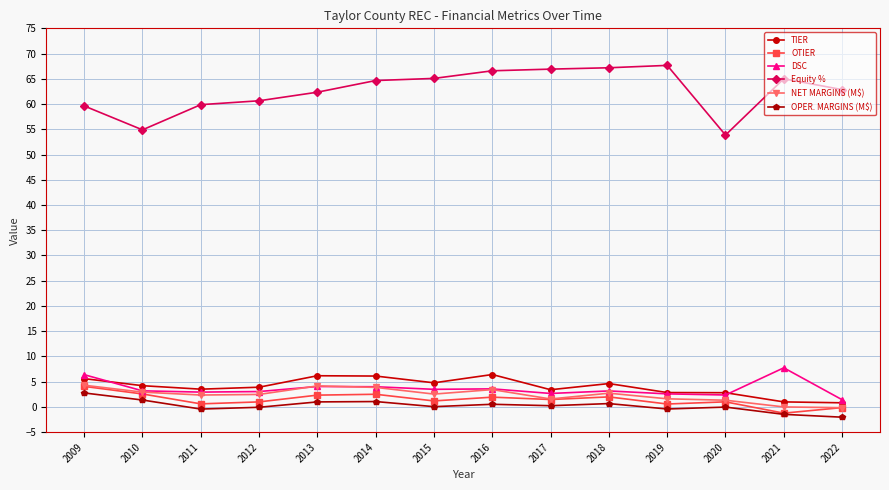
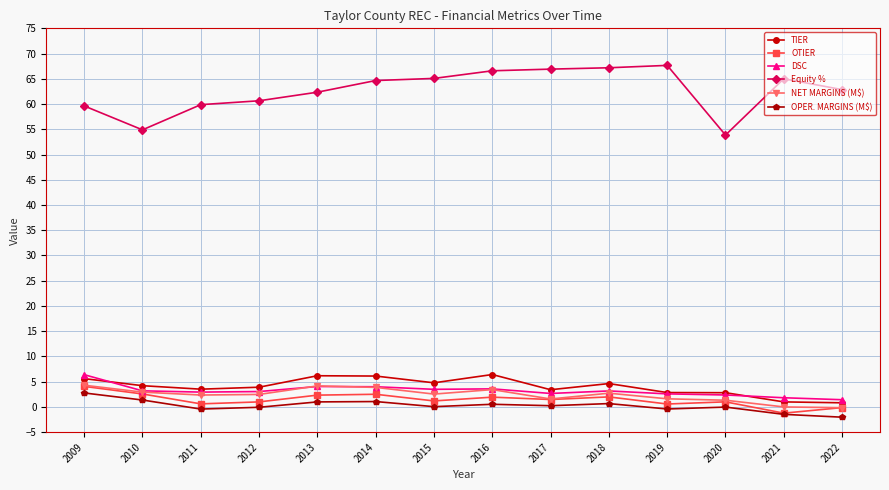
  {
    "DSC": {
      "2009": 6,
      "2011": 3,
      "2012": 3,
      "2015": 3,
      "2017": 3,
-     "2021": 8,
+     "2021": 2,
      "2022": 1
    },
    "Equity %": {
      "2009": 60,
      "2010": 55,
      "2011": 60,
      "2012": 61,
      "2013": 62,
      "2014": 65,
      "2015": 65,
      "2016": 67,
      "2017": 67,
      "2018": 67,
      "2019": 68,
      "2020": 54
    }
  }
